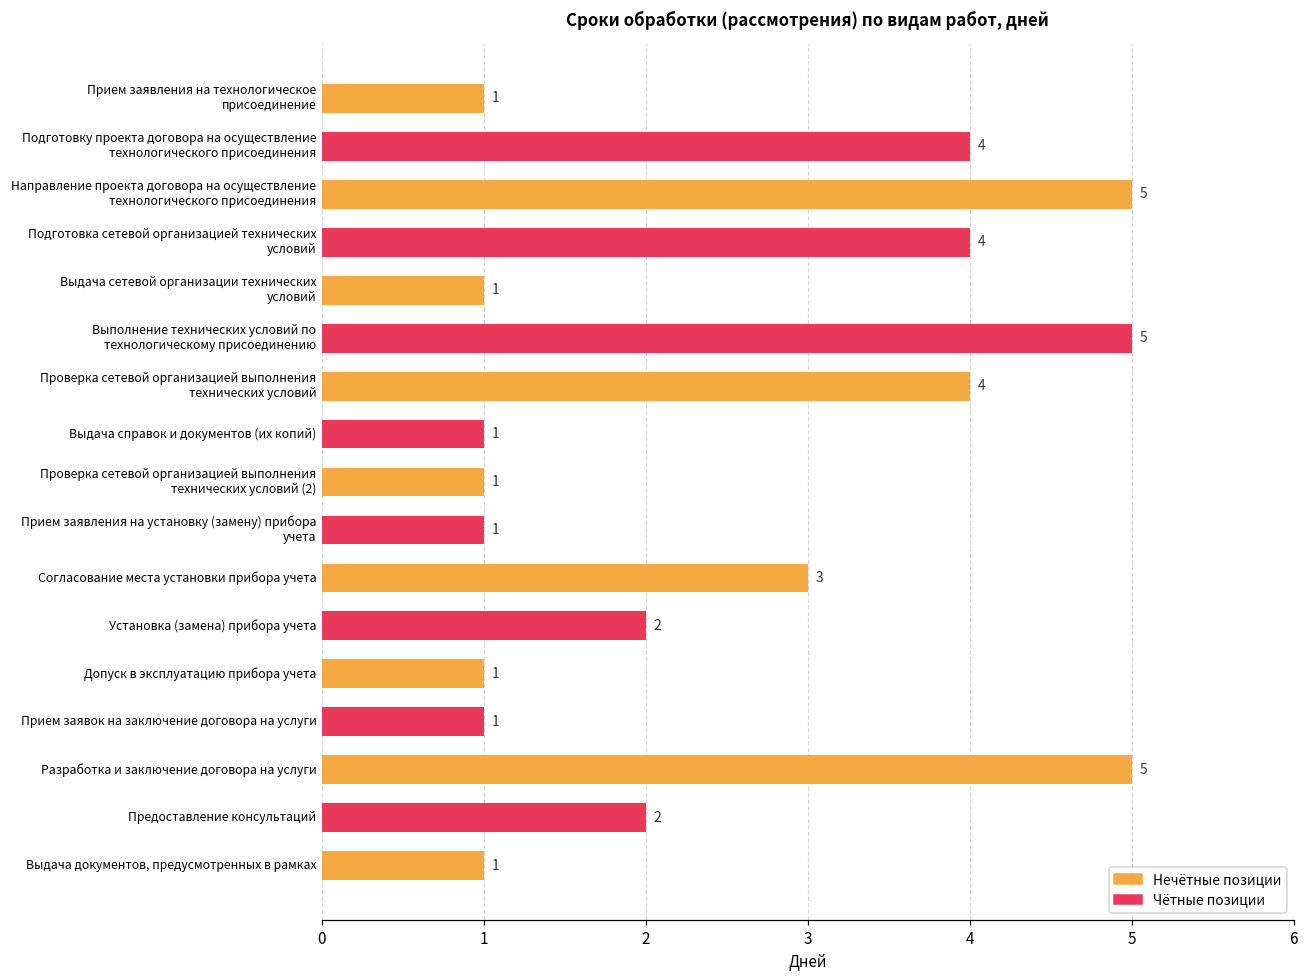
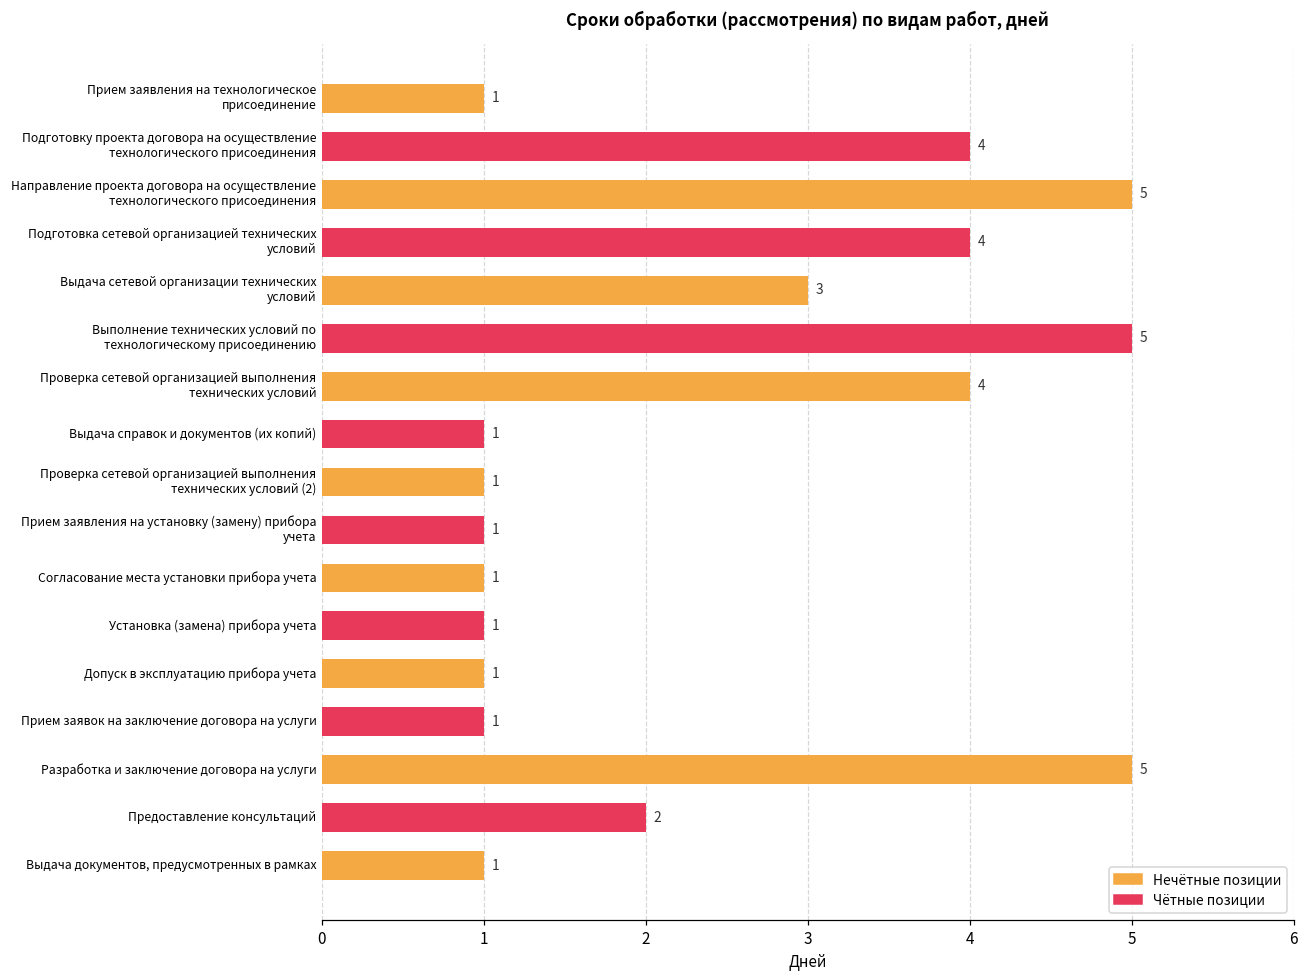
  {
    "Прием заявления на технологическое присоединение": 1,
    "Подготовку проекта договора на осуществление технологического присоединения": 4,
    "Направление проекта договора на осуществление технологического присоединения": 5,
    "Подготовка сетевой организацией технических условий": 4,
-   "Выдача сетевой организации технических условий": 1,
+   "Выдача сетевой организации технических условий": 3,
    "Выполнение технических условий по технологическому присоединению": 5,
    "Проверка сетевой организацией выполнения технических условий": 4,
    "Выдача справок и документов (их копий)": 1,
    "Проверка сетевой организацией выполнения технических условий (2)": 1,
    "Прием заявления на установку (замену) прибора учета": 1,
-   "Согласование места установки прибора учета": 3,
-   "Установка (замена) прибора учета": 2,
+   "Согласование места установки прибора учета": 1,
+   "Установка (замена) прибора учета": 1,
    "Допуск в эксплуатацию прибора учета": 1,
    "Прием заявок на заключение договора на услуги": 1,
    "Разработка и заключение договора на услуги": 5,
    "Предоставление консультаций": 2,
    "Выдача документов, предусмотренных в рамках": 1
  }
